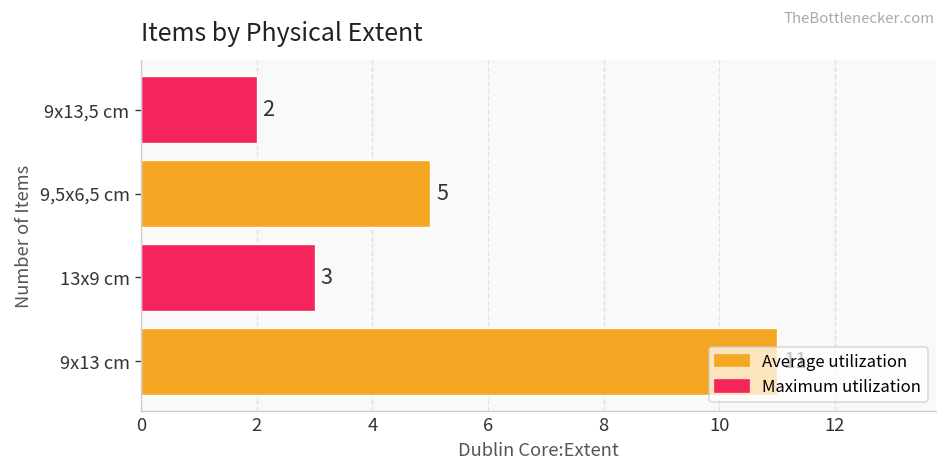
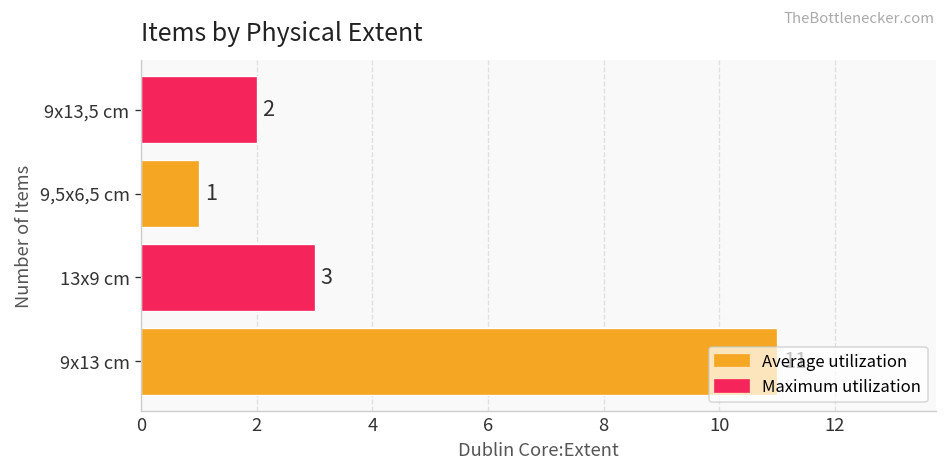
  {
    "9x13,5 cm": 2,
-   "9,5x6,5 cm": 5,
+   "9,5x6,5 cm": 1,
    "13x9 cm": 3
  }
